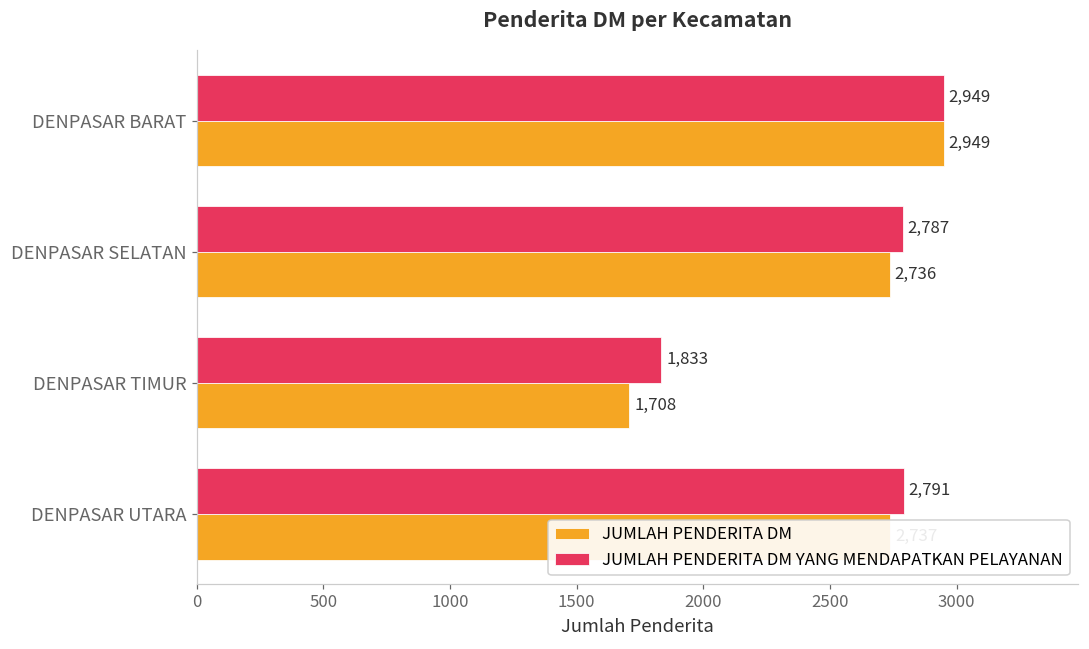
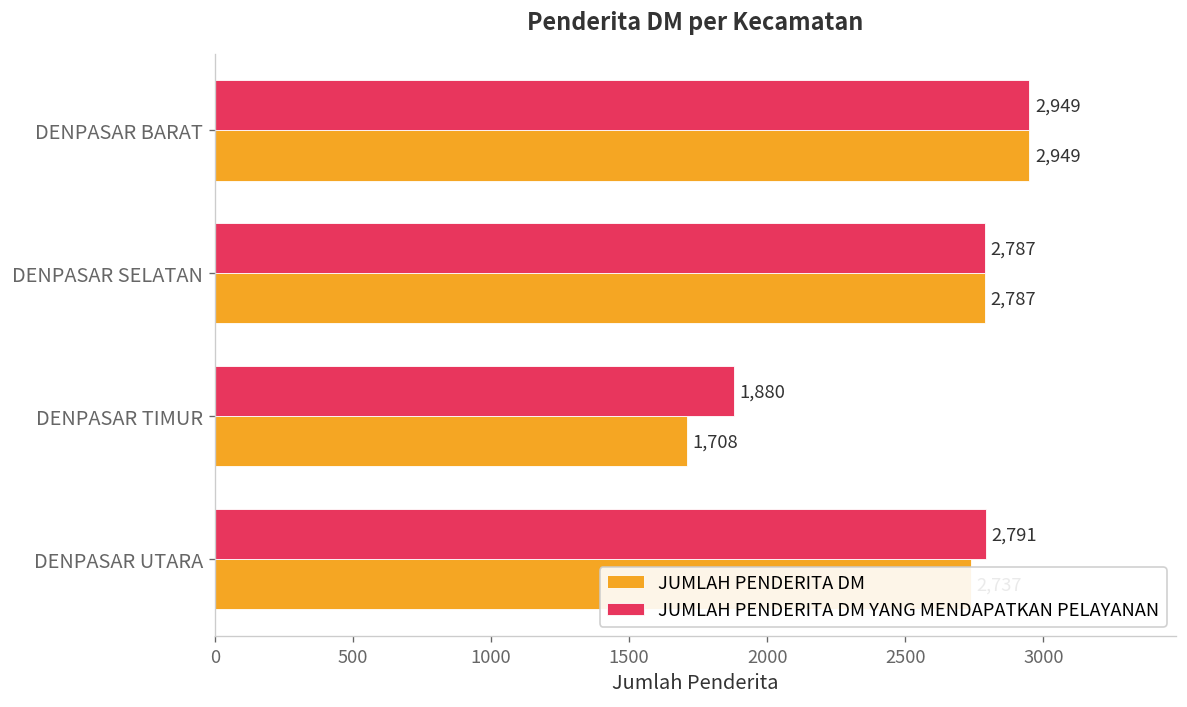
  {
    "JUMLAH PENDERITA DM": {
      "DENPASAR BARAT": "2,949",
-     "DENPASAR SELATAN": "2,736",
+     "DENPASAR SELATAN": "2,787",
      "DENPASAR TIMUR": "1,708"
    },
    "JUMLAH PENDERITA DM YANG MENDAPATKAN PELAYANAN": {
      "DENPASAR BARAT": "2,949",
      "DENPASAR SELATAN": "2,787",
-     "DENPASAR TIMUR": "1,833",
+     "DENPASAR TIMUR": "1,880",
      "DENPASAR UTARA": "2,791"
    }
  }
